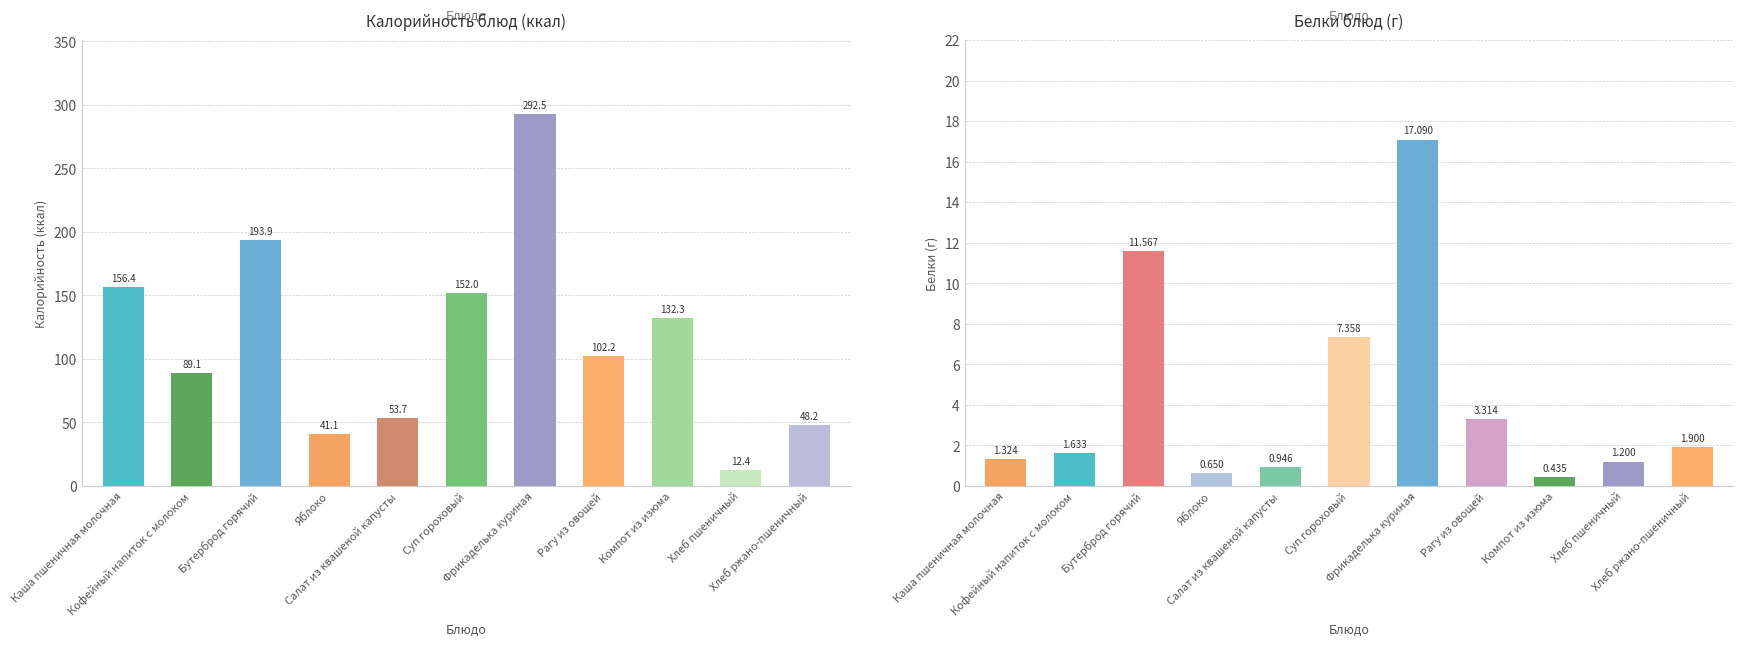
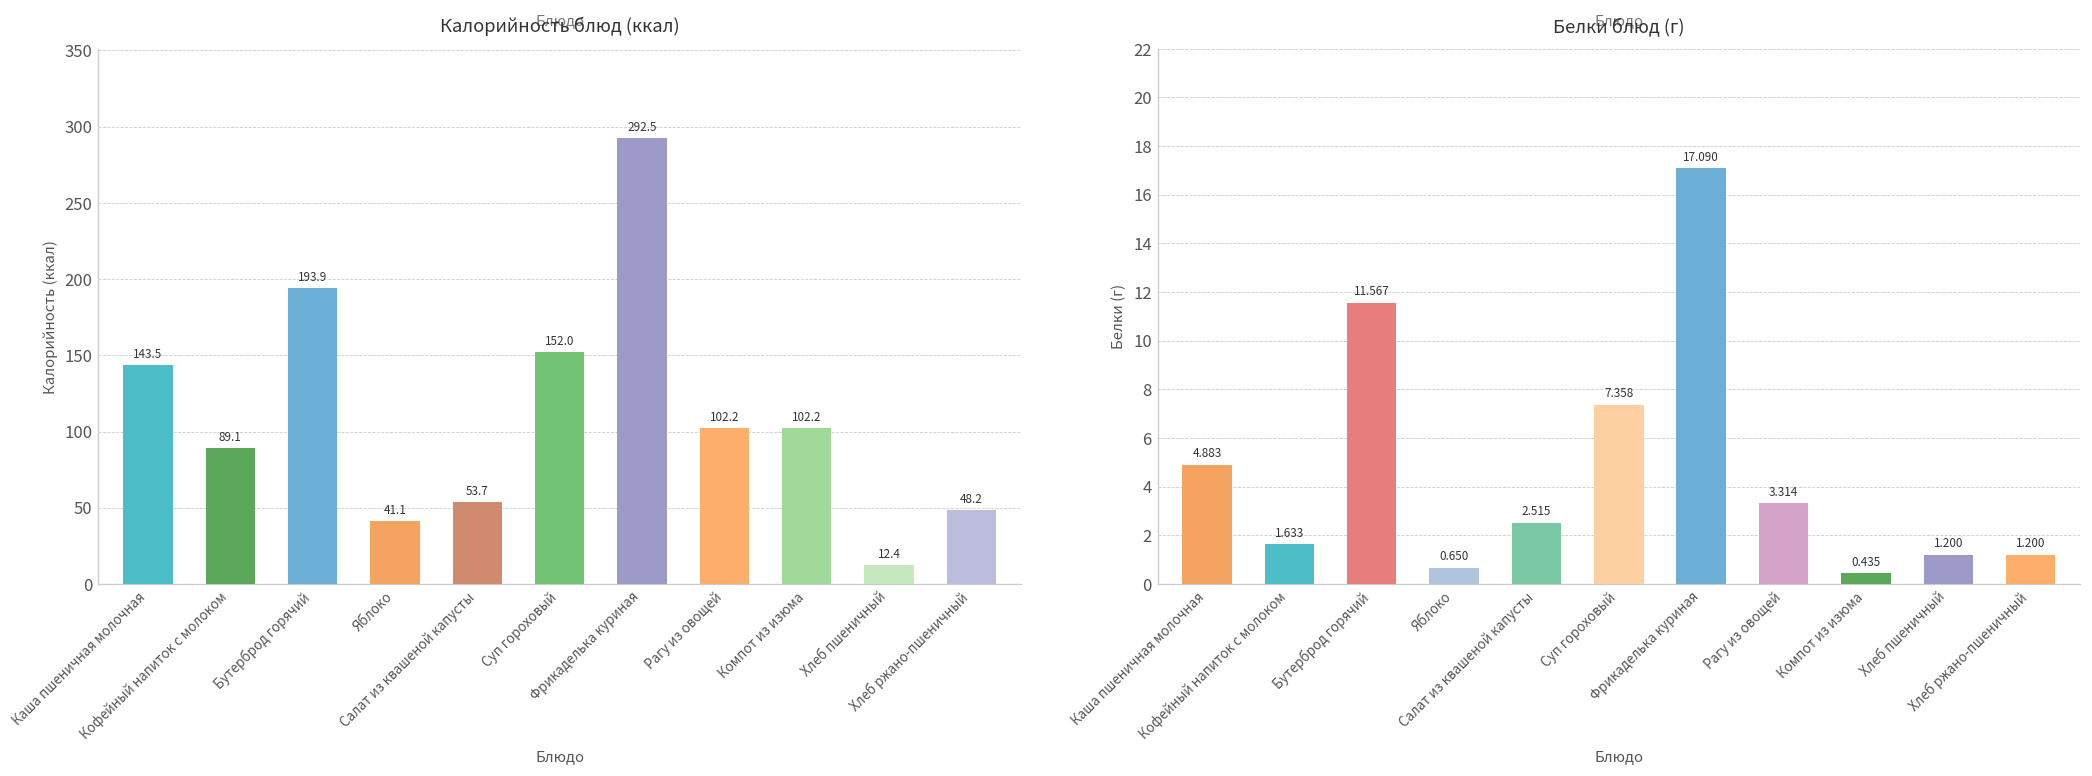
  {
    "Калорийность блюд (ккал)": {
-     "Каша пшеничная молочная": 156.4,
+     "Каша пшеничная молочная": 143.5,
      "Кофейный напиток с молоком": 89.1,
      "Бутерброд горячий": 193.9,
      "Яблоко": 41.1,
      "Салат из квашеной капусты": 53.7,
      "Суп гороховый": 152.0,
      "Фрикаделька куриная": 292.5,
      "Рагу из овощей": 102.2,
-     "Компот из изюма": 132.3,
+     "Компот из изюма": 102.2,
      "Хлеб пшеничный": 12.4,
      "Хлеб ржано-пшеничный": 48.2
    },
    "Белки блюд (г)": {
-     "Каша пшеничная молочная": 1.324,
+     "Каша пшеничная молочная": 4.883,
      "Кофейный напиток с молоком": 1.633,
      "Бутерброд горячий": 11.567,
      "Яблоко": 0.650,
-     "Салат из квашеной капусты": 0.946,
+     "Салат из квашеной капусты": 2.515,
      "Суп гороховый": 7.358,
      "Фрикаделька куриная": 17.090,
      "Рагу из овощей": 3.314,
      "Компот из изюма": 0.435,
      "Хлеб пшеничный": 1.200,
-     "Хлеб ржано-пшеничный": 1.900
+     "Хлеб ржано-пшеничный": 1.200
    }
  }
